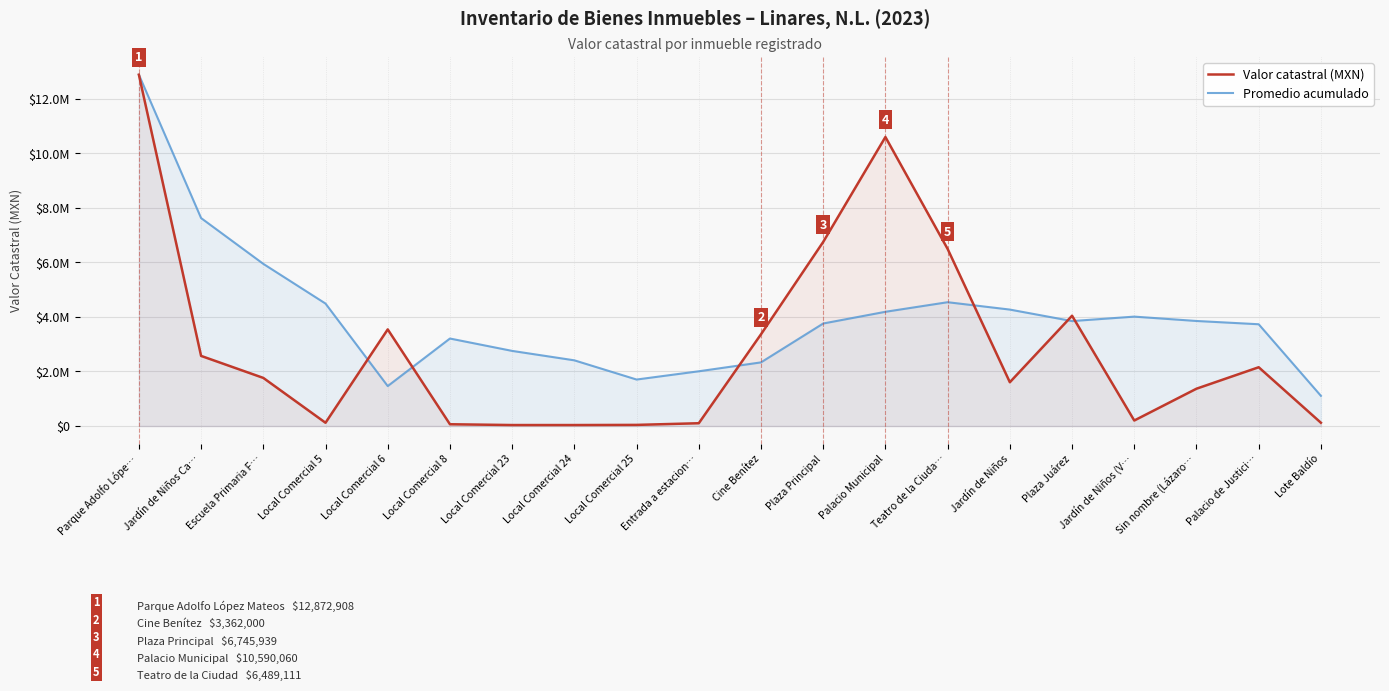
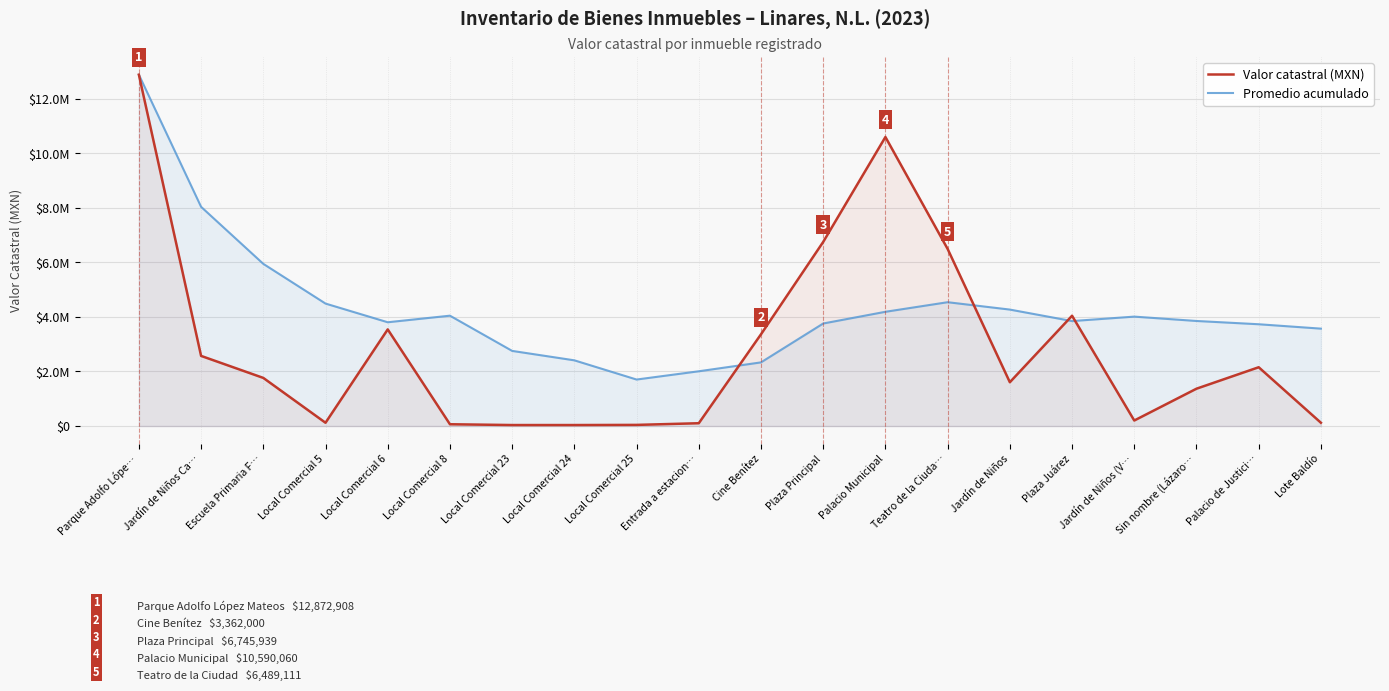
  {
    "Valor catastral (MXN)": {
      "Jardín de Niños Ca…": "$2600000",
      "Escuela Primaria F…": "$1800000",
      "Local Comercial 5": "$100000",
      "Local Comercial 6": "$3500000",
      "Local Comercial 8": "$100000",
      "Local Comercial 23": "$0",
      "Local Comercial 24": "$0",
      "Local Comercial 25": "$0",
      "Entrada a estacion…": "$100000",
      "Jardín de Niños": "$1600000",
      "Plaza Juárez": "$4000000",
      "Jardín de Niños (V…": "$200000",
      "Sin nombre (Lázaro…": "$1400000",
      "Palacio de Justici…": "$2200000",
      "Lote Baldío": "$100000"
    },
    "Promedio acumulado": {
-     "Jardín de Niños Ca…": "$7600000",
+     "Jardín de Niños Ca…": "$8000000",
      "Escuela Primaria F…": "$5900000",
      "Local Comercial 5": "$4500000",
-     "Local Comercial 6": "$1500000",
-     "Local Comercial 8": "$3200000",
+     "Local Comercial 6": "$3800000",
+     "Local Comercial 8": "$4000000",
      "Local Comercial 23": "$2800000",
      "Local Comercial 24": "$2400000",
      "Local Comercial 25": "$1700000",
      "Entrada a estacion…": "$2000000",
      "Cine Benítez": "$2300000",
      "Plaza Principal": "$3800000",
      "Palacio Municipal": "$4200000",
      "Teatro de la Ciuda…": "$4500000",
      "Jardín de Niños": "$4300000",
      "Plaza Juárez": "$3800000",
      "Jardín de Niños (V…": "$4000000",
      "Sin nombre (Lázaro…": "$3800000",
      "Palacio de Justici…": "$3700000",
-     "Lote Baldío": "$1100000"
+     "Lote Baldío": "$3600000"
    }
  }
